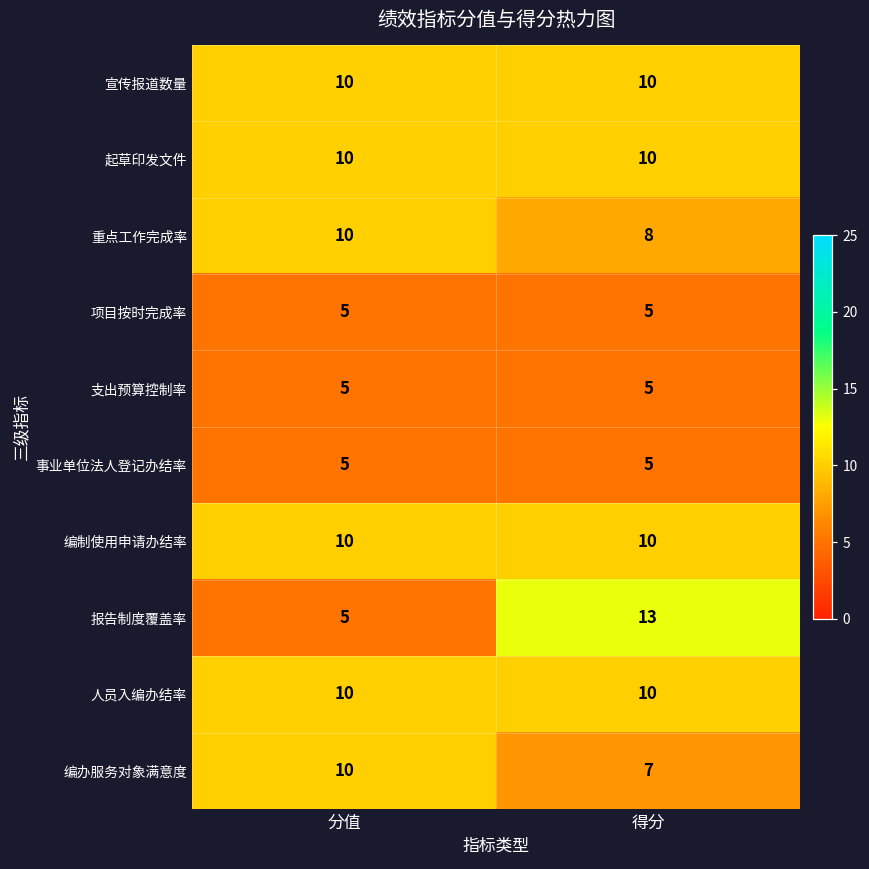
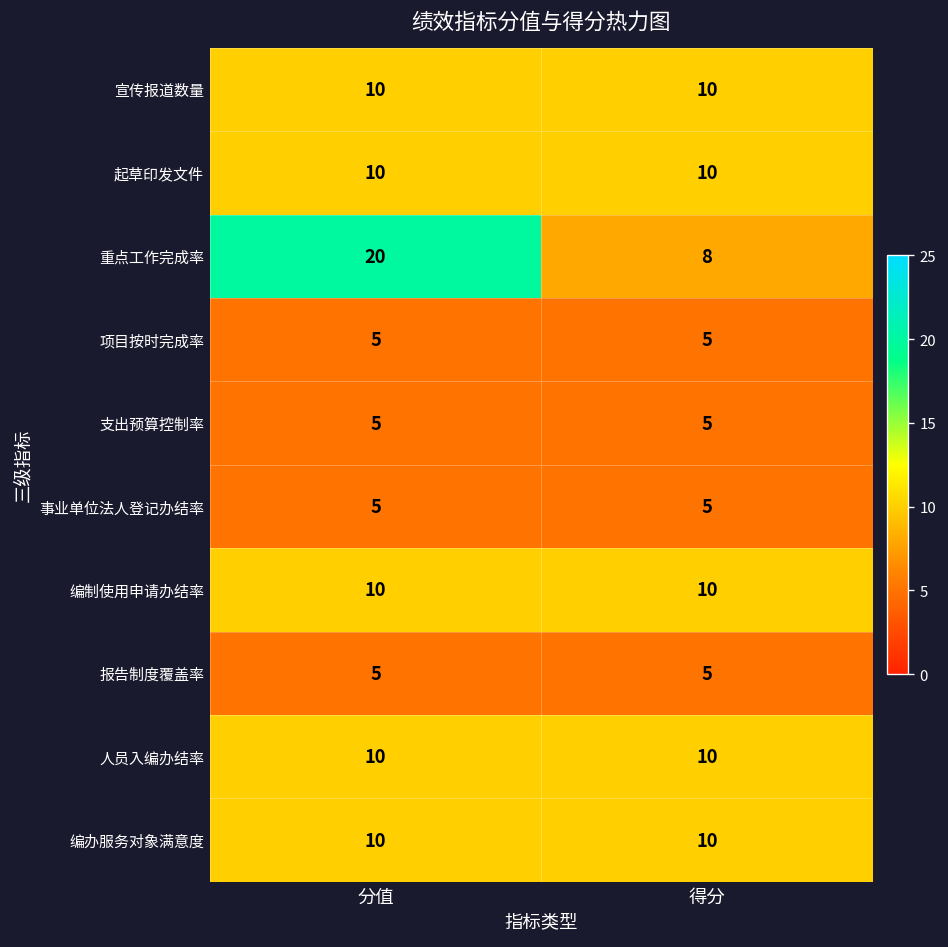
  {
    "宣传报道数量": {
      "分值": 10,
      "得分": 10
    },
    "起草印发文件": {
      "分值": 10,
      "得分": 10
    },
    "重点工作完成率": {
-     "分值": 10,
+     "分值": 20,
      "得分": 8
    },
    "项目按时完成率": {
      "分值": 5,
      "得分": 5
    },
    "支出预算控制率": {
      "分值": 5,
      "得分": 5
    },
    "事业单位法人登记办结率": {
      "分值": 5,
      "得分": 5
    },
    "编制使用申请办结率": {
      "分值": 10,
      "得分": 10
    },
    "报告制度覆盖率": {
      "分值": 5,
-     "得分": 13
+     "得分": 5
    },
    "人员入编办结率": {
      "分值": 10,
      "得分": 10
    },
    "编办服务对象满意度": {
      "分值": 10,
-     "得分": 7
+     "得分": 10
    }
  }
